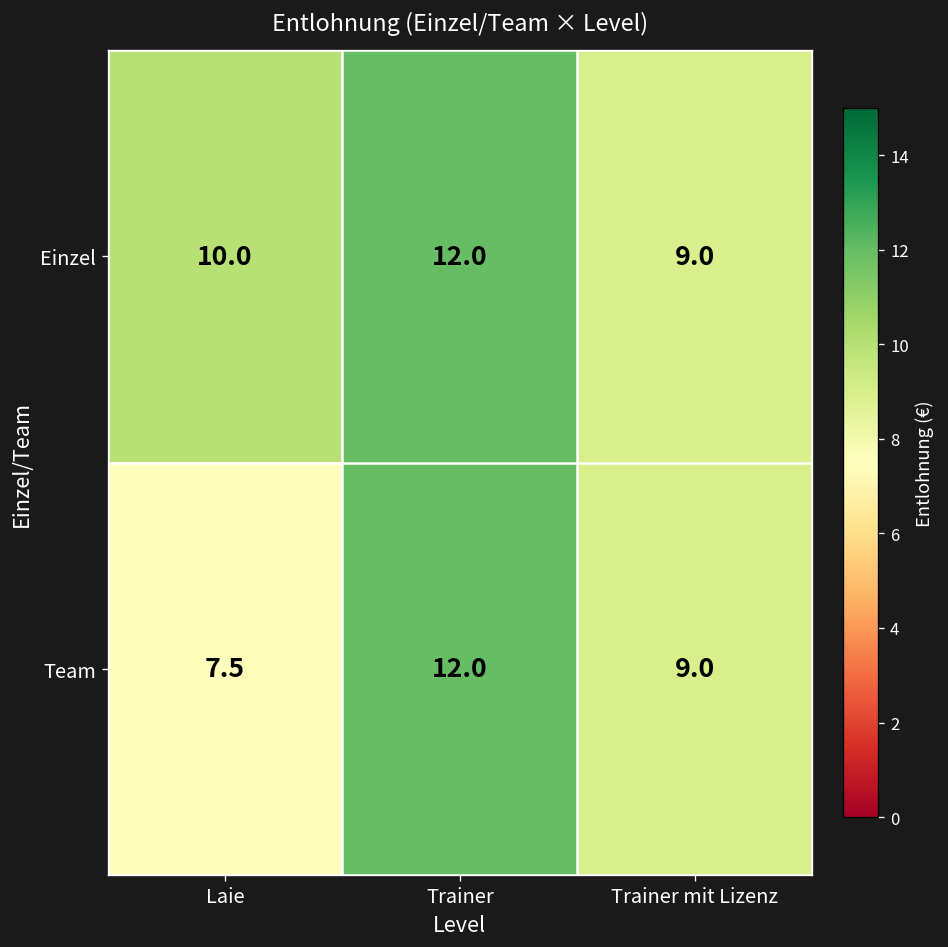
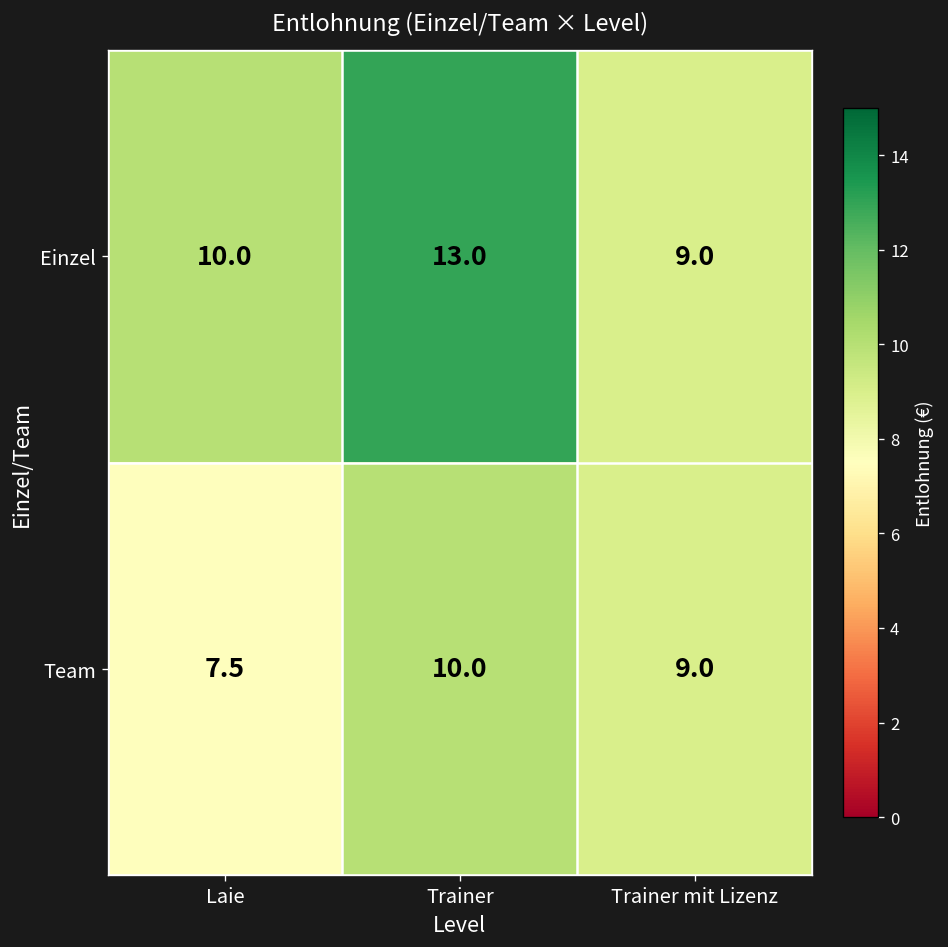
  {
    "Einzel": {
      "Laie": 10.0,
-     "Trainer": 12.0,
+     "Trainer": 13.0,
      "Trainer mit Lizenz": 9.0
    },
    "Team": {
      "Laie": 7.5,
-     "Trainer": 12.0,
+     "Trainer": 10.0,
      "Trainer mit Lizenz": 9.0
    }
  }
